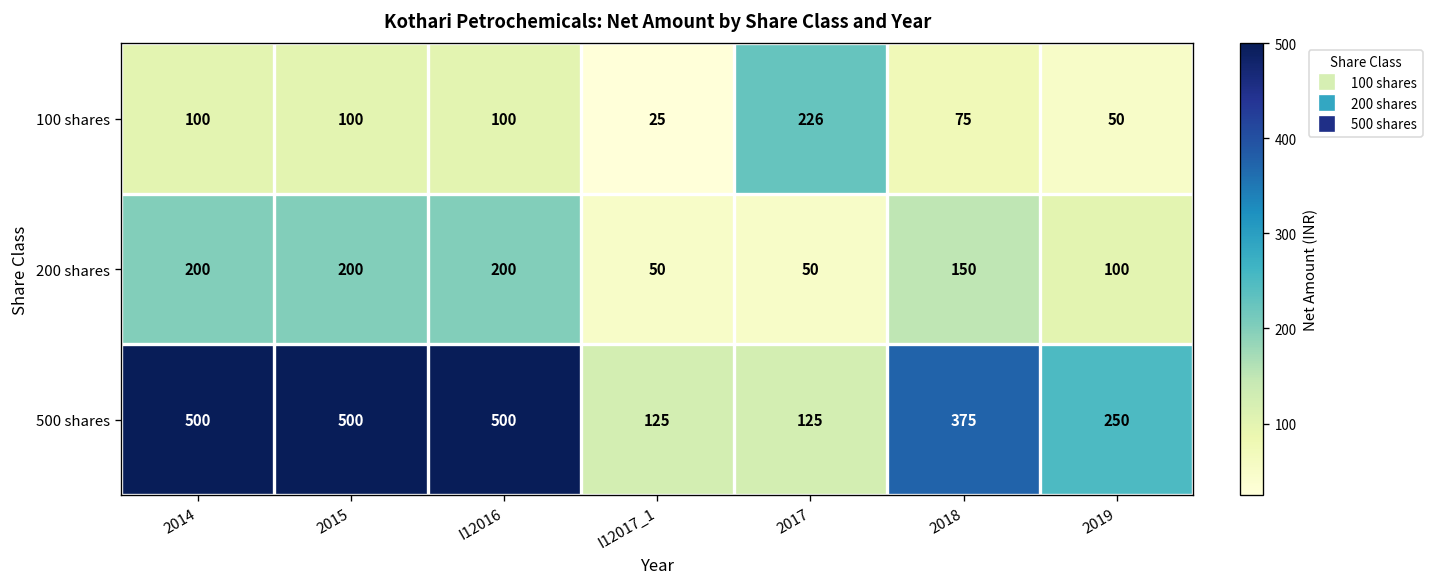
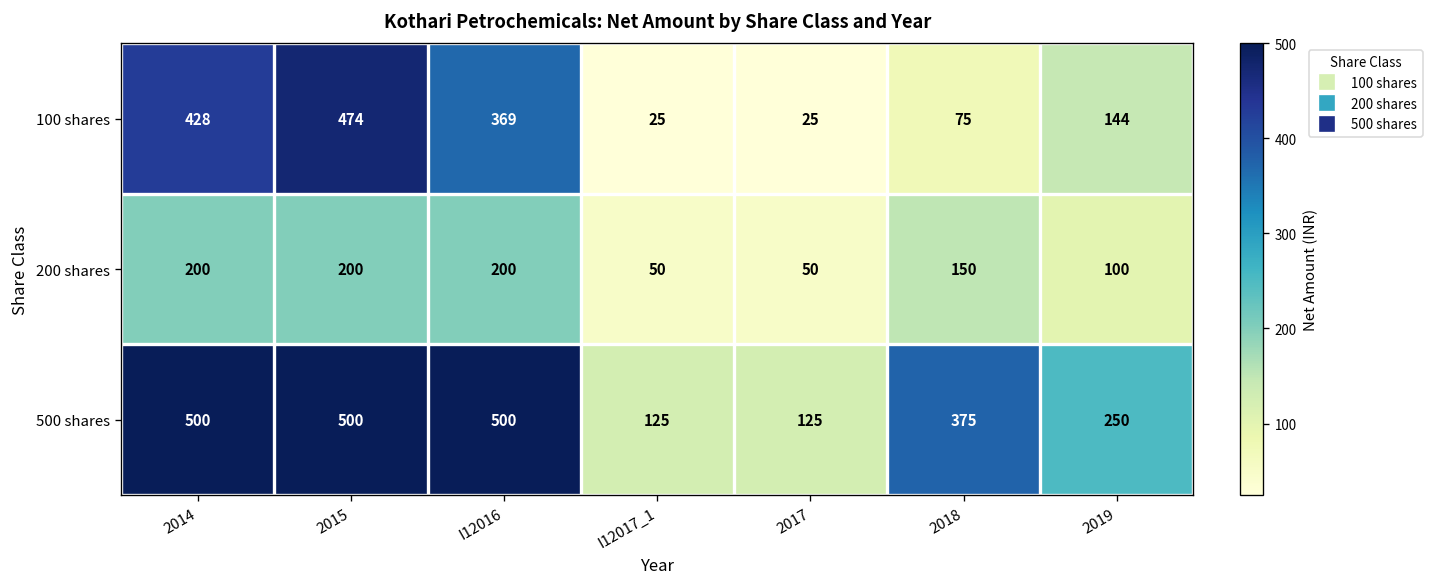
  {
    "100 shares": {
-     "2014": 100,
-     "2015": 100,
-     "I12016": 100,
+     "2014": 428,
+     "2015": 474,
+     "I12016": 369,
      "I12017_1": 25,
-     "2017": 226,
+     "2017": 25,
      "2018": 75,
-     "2019": 50
+     "2019": 144
    },
    "200 shares": {
      "2014": 200,
      "2015": 200,
      "I12016": 200,
      "I12017_1": 50,
      "2017": 50,
      "2018": 150,
      "2019": 100
    },
    "500 shares": {
      "2014": 500,
      "2015": 500,
      "I12016": 500,
      "I12017_1": 125,
      "2017": 125,
      "2018": 375,
      "2019": 250
    }
  }
